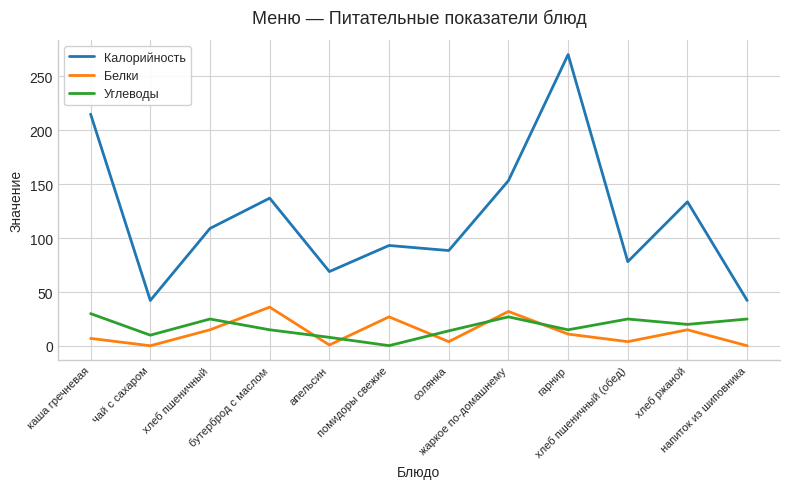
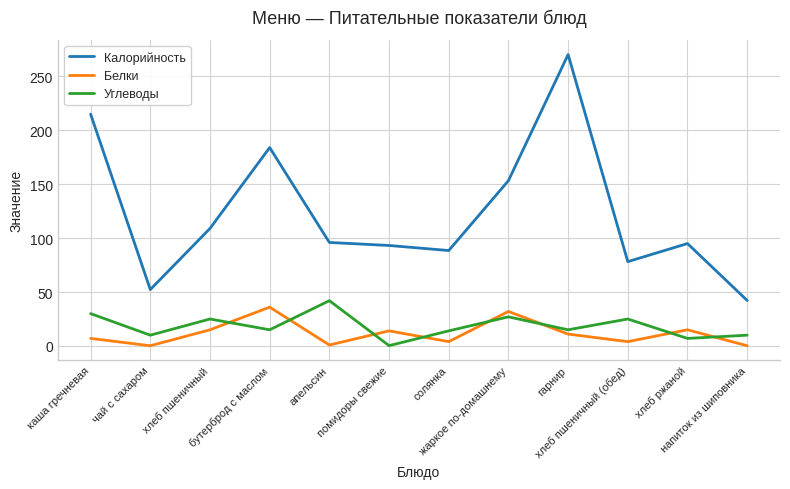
  {
    "Калорийность": {
      "каша гречневая": 215,
-     "чай с сахаром": 42,
+     "чай с сахаром": 52,
      "хлеб пшеничный": 109,
-     "бутерброд с маслом": 137,
-     "апельсин": 69,
+     "бутерброд с маслом": 184,
+     "апельсин": 96,
      "помидоры свежие": 93,
      "солянка": 89,
      "жаркое по-домашнему": 153,
      "гарнир": 270,
      "хлеб пшеничный (обед)": 78,
-     "хлеб ржаной": 134,
+     "хлеб ржаной": 95,
      "напиток из шиповника": 42
    },
    "Белки": {
      "каша гречневая": 7,
      "чай с сахаром": 0,
      "хлеб пшеничный": 15,
      "бутерброд с маслом": 36,
      "апельсин": 1,
-     "помидоры свежие": 27,
+     "помидоры свежие": 14,
      "солянка": 4,
      "жаркое по-домашнему": 32,
      "гарнир": 11,
      "хлеб пшеничный (обед)": 4,
      "хлеб ржаной": 15,
      "напиток из шиповника": 0
    },
    "Углеводы": {
      "каша гречневая": 30,
      "чай с сахаром": 10,
      "хлеб пшеничный": 25,
      "бутерброд с маслом": 15,
-     "апельсин": 8,
+     "апельсин": 42,
      "помидоры свежие": 0,
      "солянка": 14,
      "жаркое по-домашнему": 27,
      "гарнир": 15,
      "хлеб пшеничный (обед)": 25,
-     "хлеб ржаной": 20,
-     "напиток из шиповника": 25
+     "хлеб ржаной": 7,
+     "напиток из шиповника": 10
    }
  }
